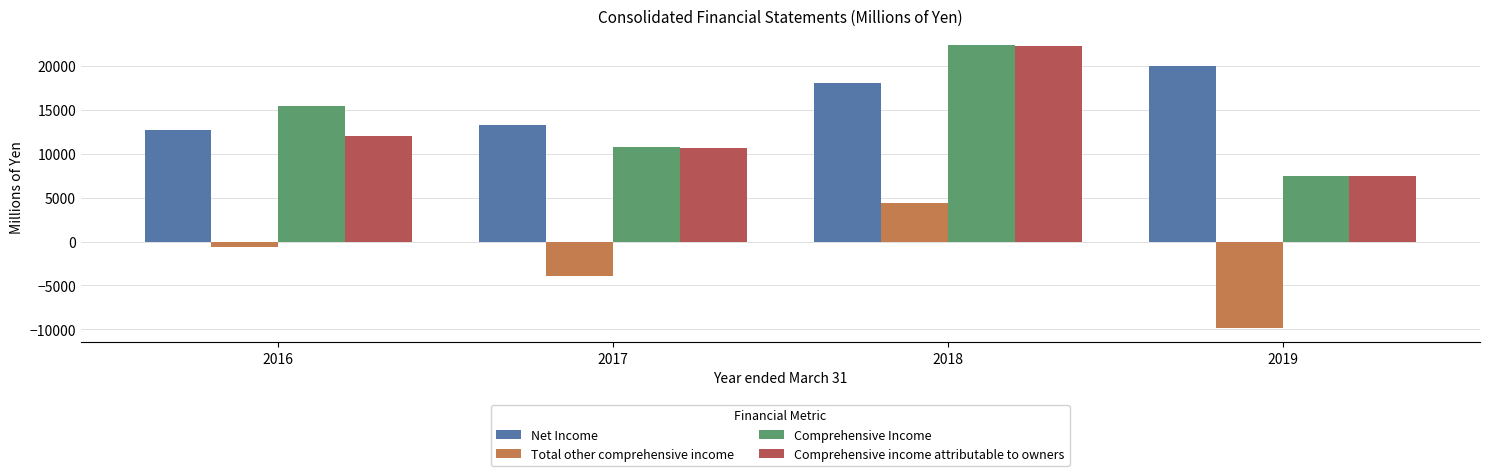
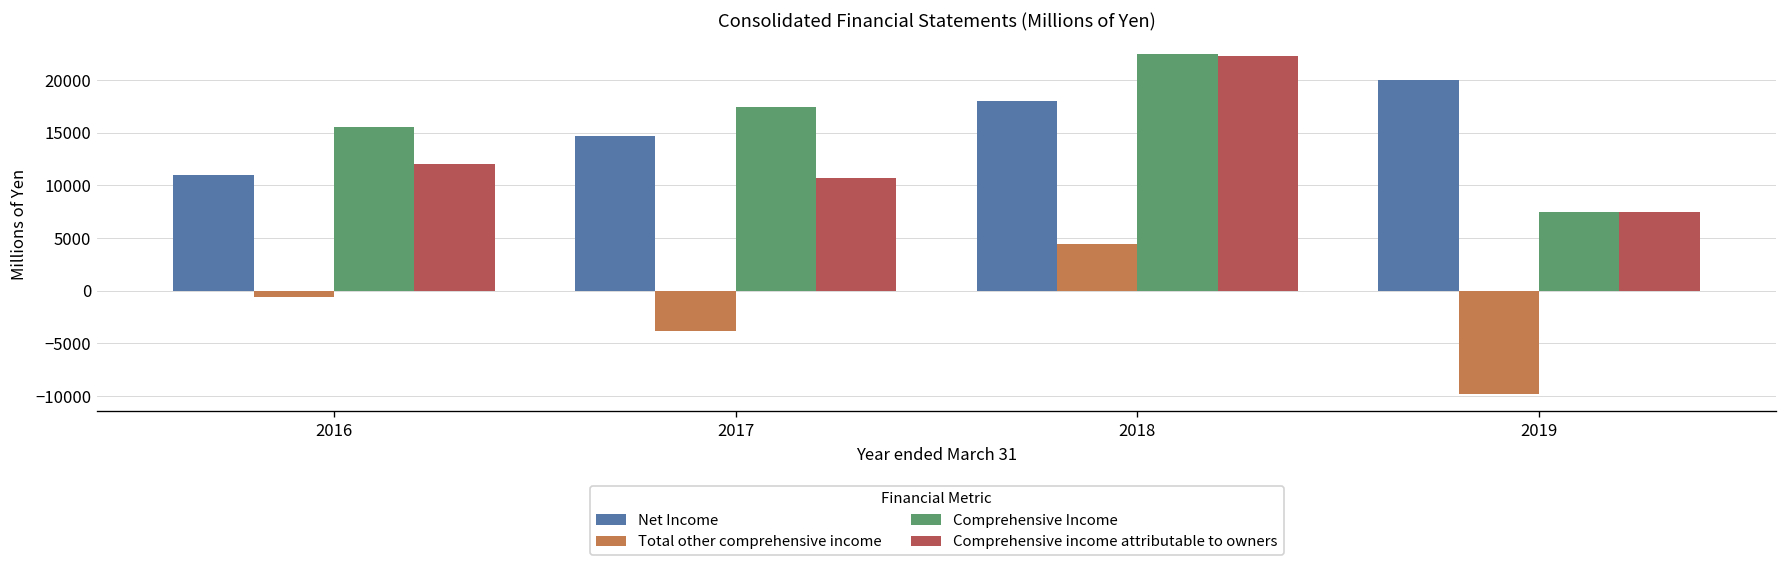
  {
    "Net Income": {
-     "2016": 13000,
-     "2017": 13000,
+     "2016": 11000,
+     "2017": 15000,
      "2018": 18000,
      "2019": 20000
    },
    "Comprehensive Income": {
      "2016": 15000,
-     "2017": 11000,
+     "2017": 17000,
      "2018": 22000,
      "2019": 7000
    }
  }
